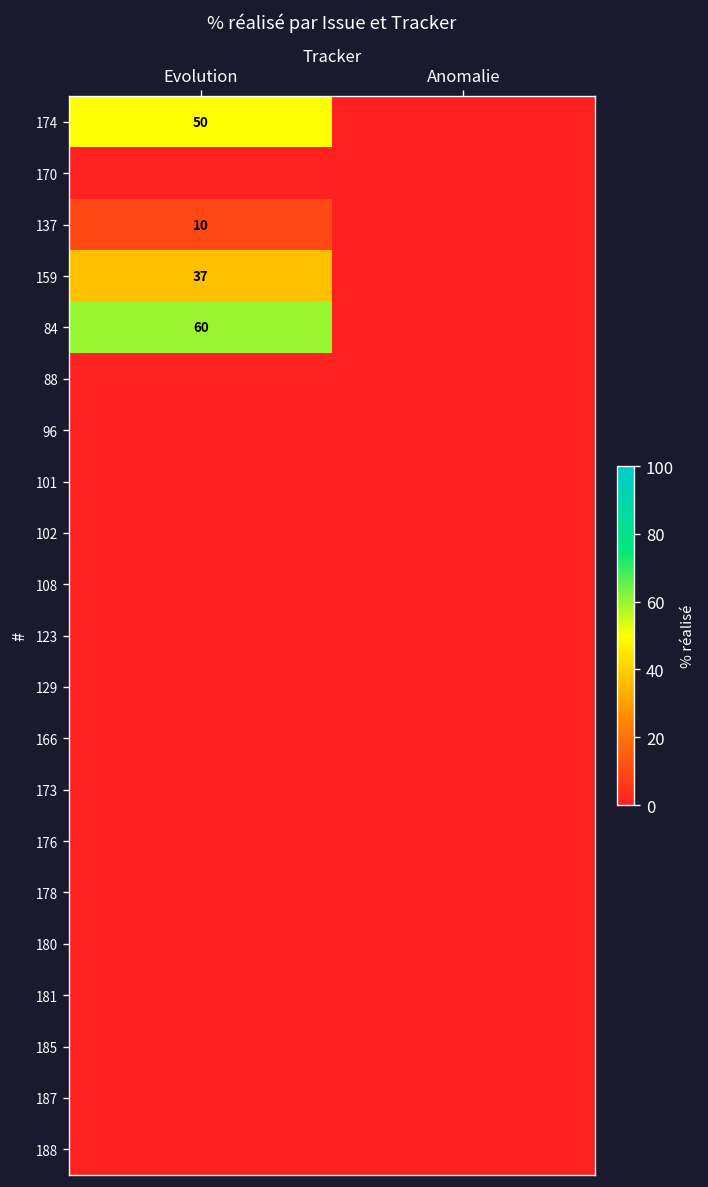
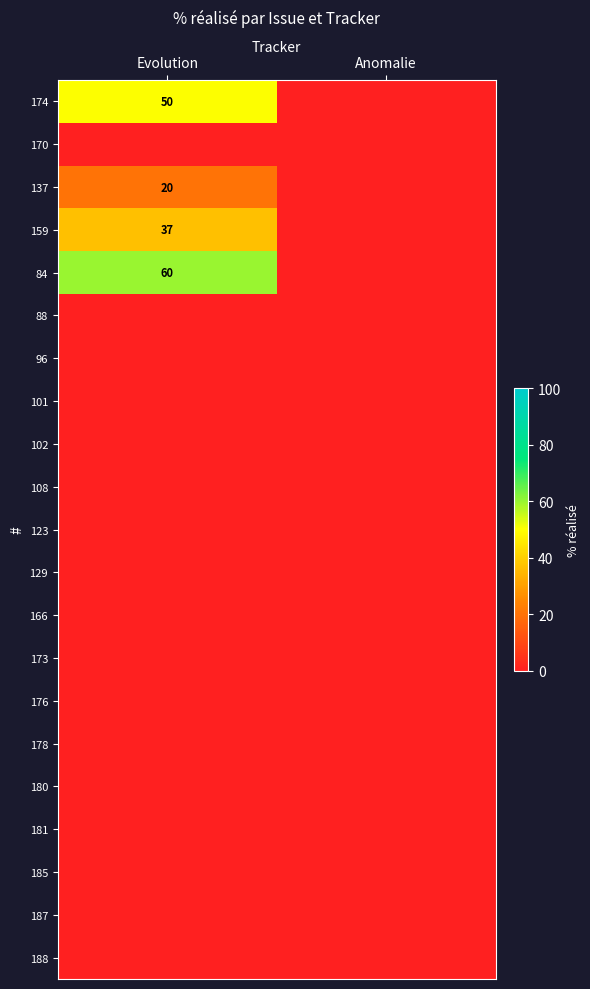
  {
    "174": {
      "Evolution": 50
    },
    "137": {
-     "Evolution": 10
+     "Evolution": 20
    },
    "159": {
      "Evolution": 37
    },
    "84": {
      "Evolution": 60
    }
  }
